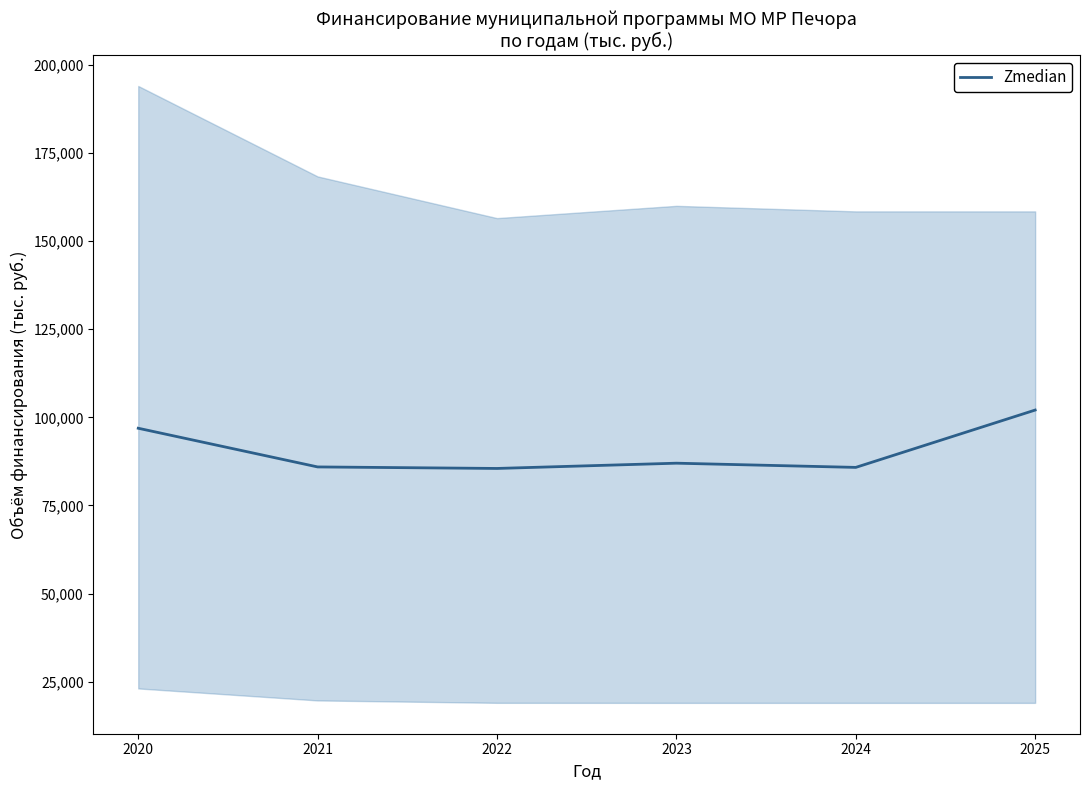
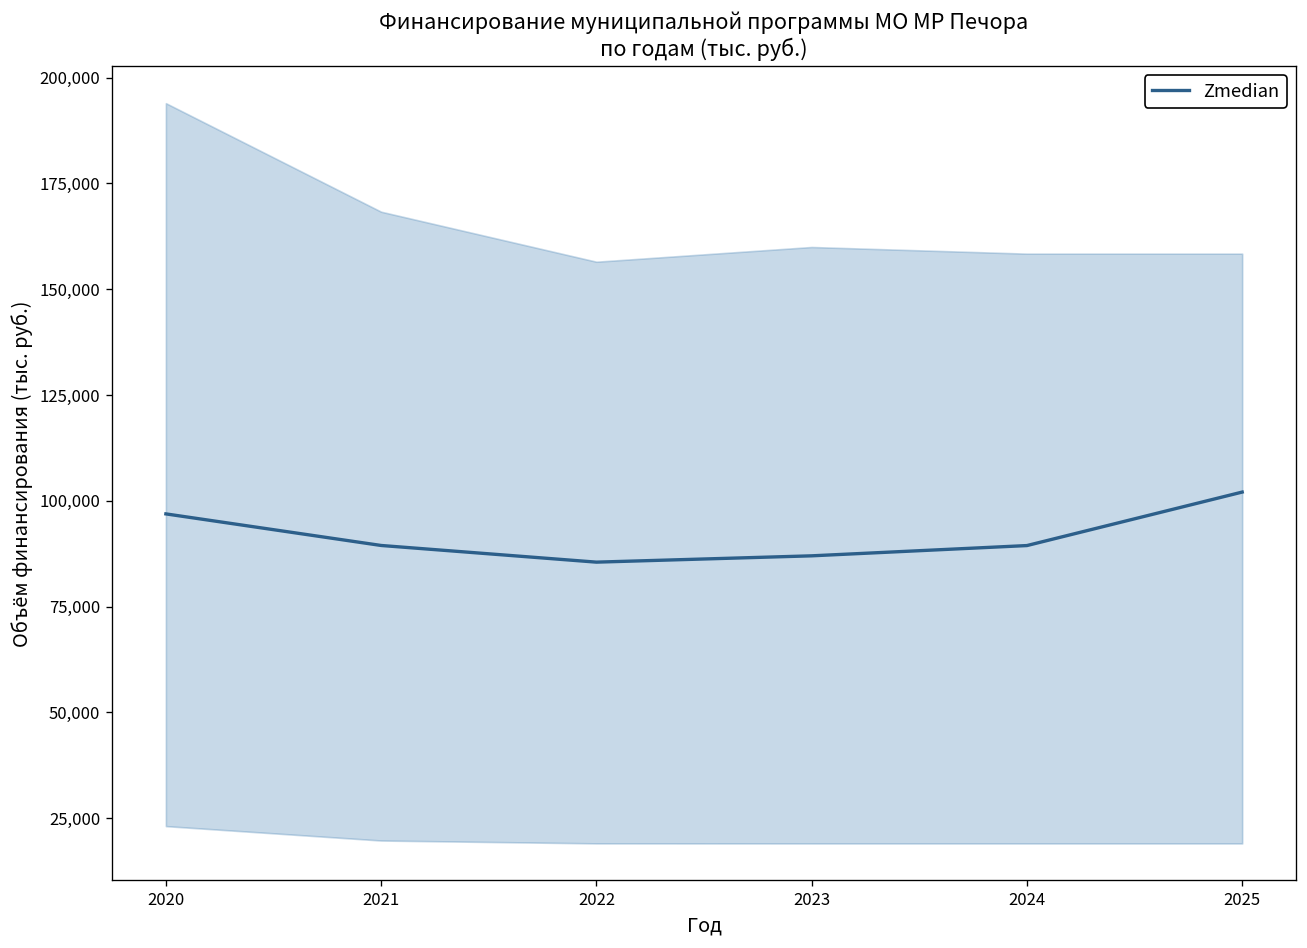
  {
    "Zmedian": {
      "2020": "97,000",
-     "2021": "86,000",
+     "2021": "89,000",
      "2022": "85,000",
      "2023": "87,000",
-     "2024": "86,000",
+     "2024": "89,000",
      "2025": "102,000"
    }
  }
